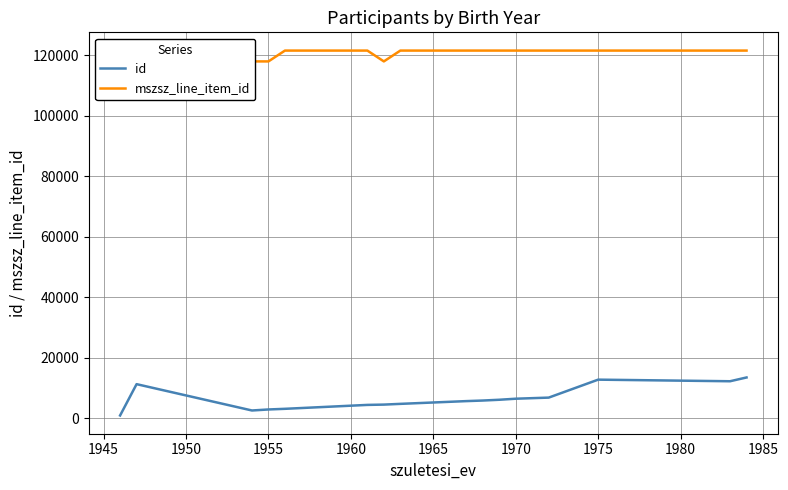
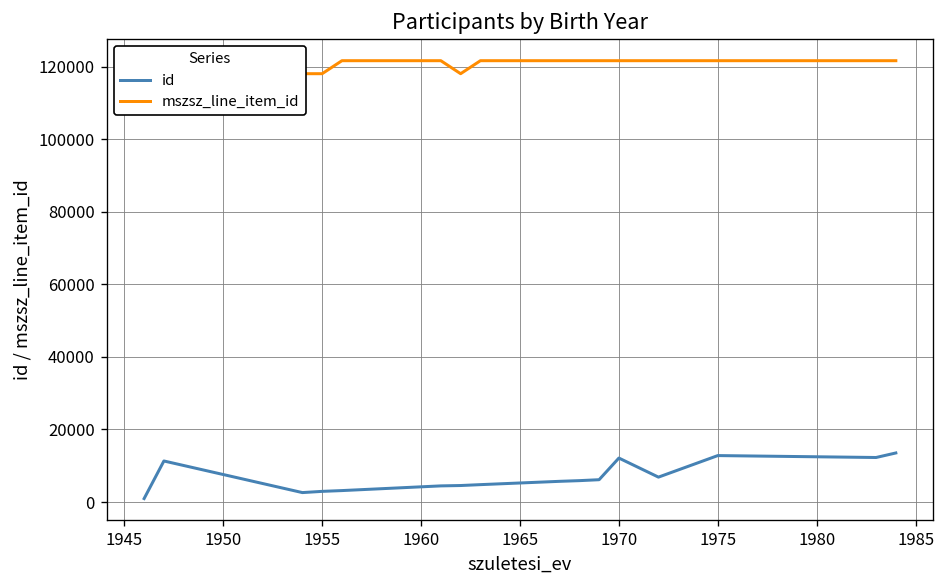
  {
    "id": {
      "1955": 3000,
-     "1970": 7000,
+     "1970": 12000,
      "1975": 13000
    },
    "mszsz_line_item_id": {
      "1955": 118000,
      "1970": 122000,
      "1975": 122000
    }
  }
